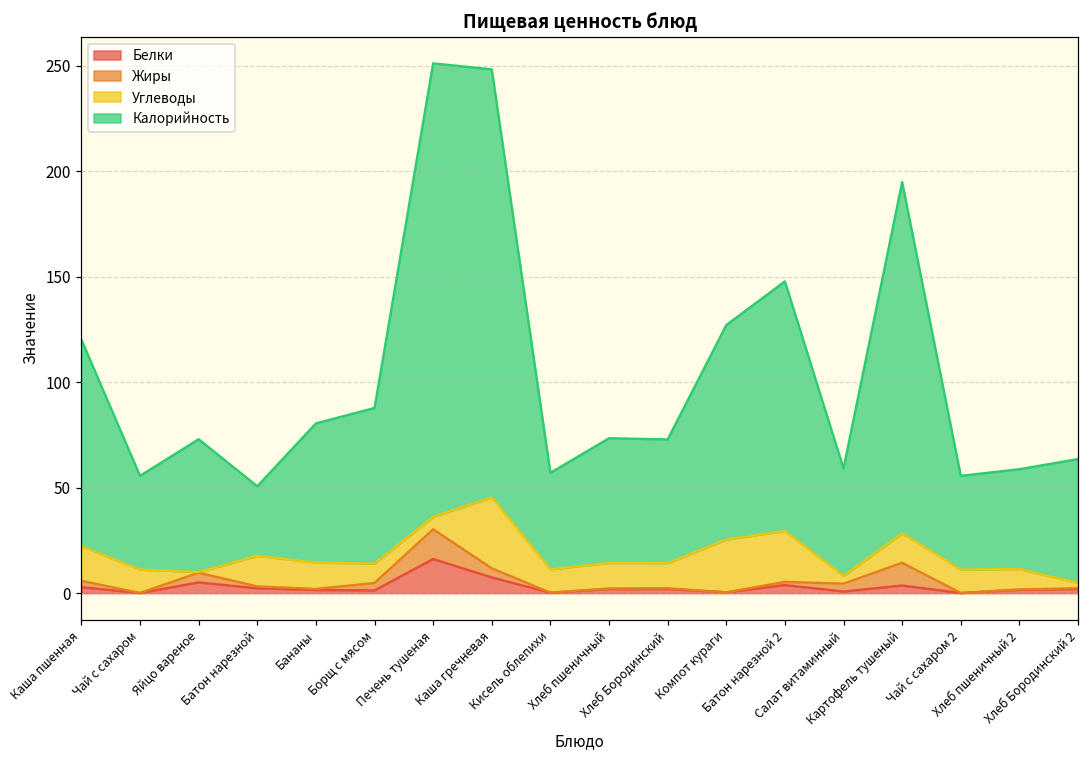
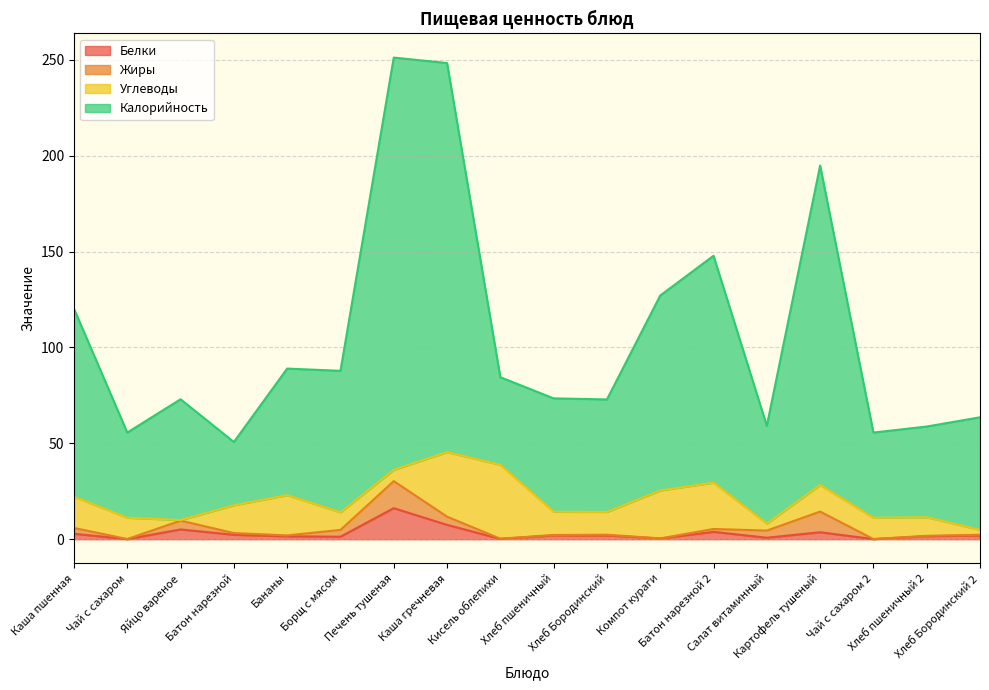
  {
    "Углеводы": {
      "Каша пшенная": 16,
      "Чай с сахаром": 11,
      "Батон нарезной": 14,
-     "Бананы": 13,
+     "Бананы": 21,
      "Борщ с мясом": 9,
      "Печень тушеная": 6,
      "Каша гречневая": 34,
-     "Кисель облепихи": 11,
+     "Кисель облепихи": 39,
      "Хлеб пшеничный": 12,
      "Хлеб Бородинский": 12,
      "Компот кураги": 25,
      "Батон нарезной 2": 24,
      "Салат витаминный": 4,
      "Картофель тушеный": 14,
      "Чай с сахаром 2": 11,
      "Хлеб пшеничный 2": 10,
      "Хлеб Бородинский 2": 3
    },
    "Калорийность": {
      "Каша пшенная": 98,
      "Чай с сахаром": 44,
      "Яйцо вареное": 63,
      "Батон нарезной": 33,
      "Бананы": 66,
      "Борщ с мясом": 74,
      "Печень тушеная": 215,
      "Каша гречневая": 203,
      "Кисель облепихи": 46,
      "Хлеб пшеничный": 59,
      "Хлеб Бородинский": 59,
      "Компот кураги": 102,
      "Батон нарезной 2": 118,
      "Салат витаминный": 51,
      "Картофель тушеный": 167,
      "Чай с сахаром 2": 44,
      "Хлеб пшеничный 2": 47,
      "Хлеб Бородинский 2": 59
    }
  }
